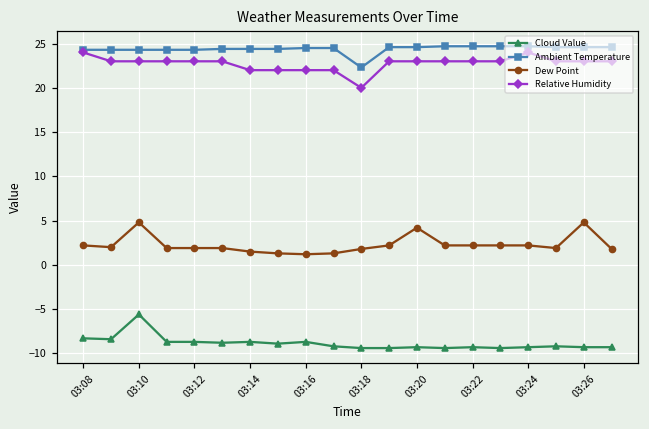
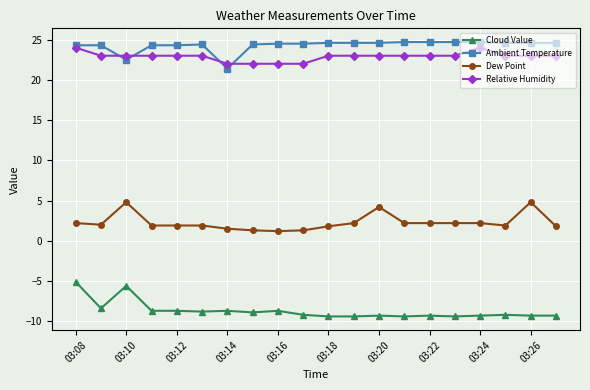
  {
    "Cloud Value": {
-     "03:08": -8,
+     "03:08": -5,
      "03:10": -6,
      "03:12": -9,
      "03:14": -9,
      "03:16": -9,
      "03:18": -9,
      "03:20": -9,
      "03:22": -9,
      "03:24": -9,
      "03:26": -9
    },
    "Ambient Temperature": {
-     "03:10": 24,
+     "03:10": 23,
      "03:12": 24,
-     "03:14": 24,
+     "03:14": 21,
      "03:16": 25,
-     "03:18": 22,
+     "03:18": 25,
      "03:20": 25,
      "03:22": 25
    },
    "Dew Point": {
      "03:08": 2,
      "03:10": 5,
      "03:12": 2,
      "03:14": 2,
      "03:16": 1,
      "03:18": 2,
      "03:20": 4,
      "03:22": 2,
      "03:24": 2,
      "03:26": 5
    },
    "Relative Humidity": {
      "03:10": 23,
      "03:12": 23,
      "03:14": 22,
      "03:16": 22,
-     "03:18": 20,
+     "03:18": 23,
      "03:20": 23,
      "03:22": 23
    }
  }
